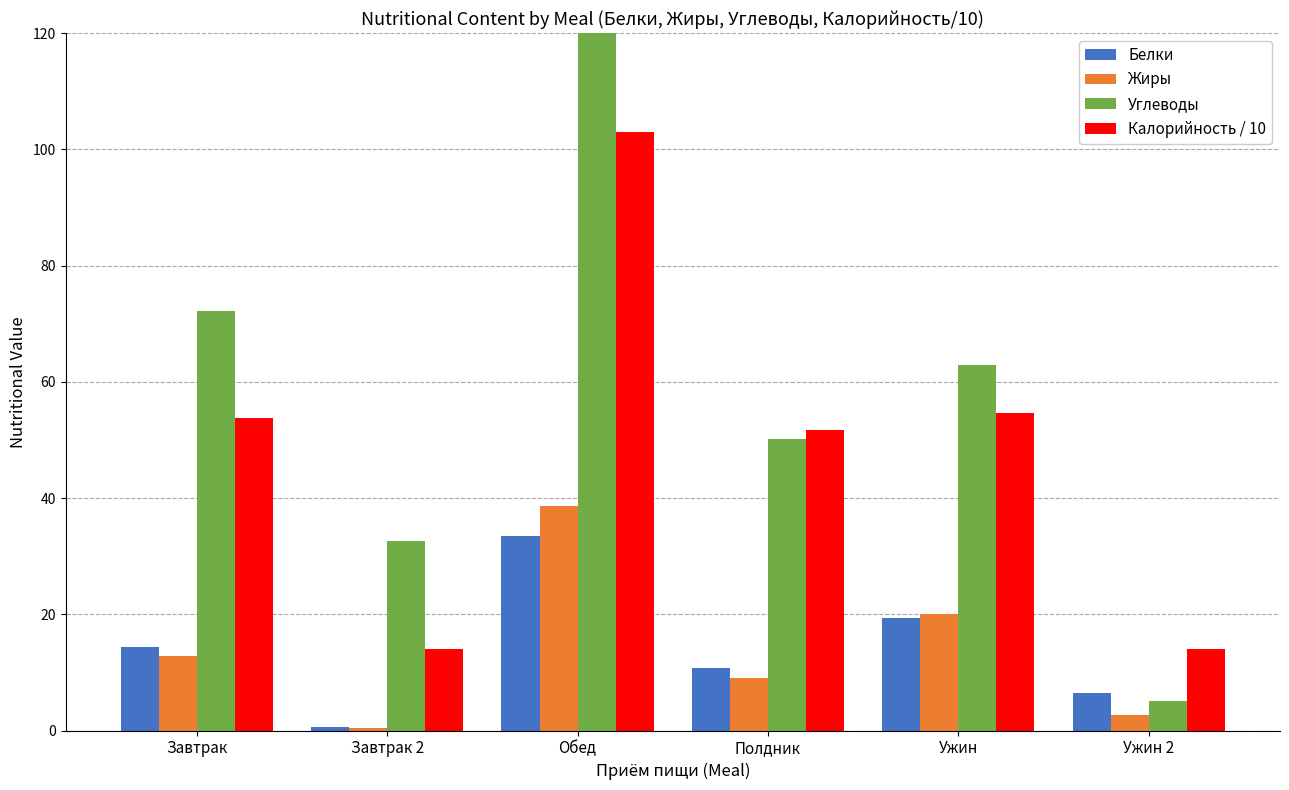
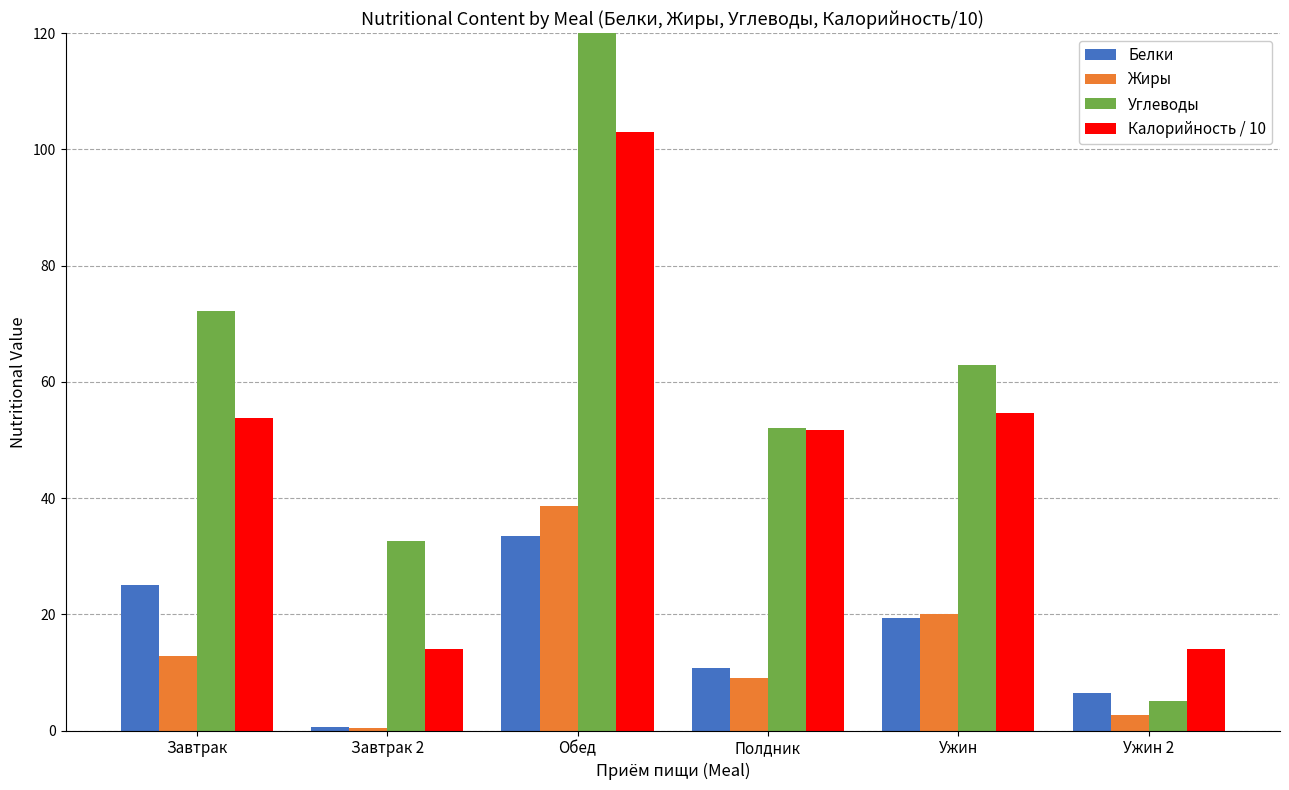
  {
    "Белки": {
-     "Завтрак": 14,
+     "Завтрак": 25,
      "Завтрак 2": 1,
      "Обед": 34,
      "Полдник": 11,
      "Ужин": 19,
      "Ужин 2": 6
    },
    "Жиры": {
      "Завтрак": 13,
      "Обед": 39,
      "Полдник": 9,
      "Ужин": 20,
      "Ужин 2": 3
    },
    "Углеводы": {
      "Завтрак": 72,
      "Завтрак 2": 33,
-     "Полдник": 50,
+     "Полдник": 52,
      "Ужин": 63,
      "Ужин 2": 5
    },
    "Калорийность / 10": {
      "Завтрак": 54,
      "Завтрак 2": 14,
      "Обед": 103,
      "Полдник": 52,
      "Ужин": 55,
      "Ужин 2": 14
    }
  }
